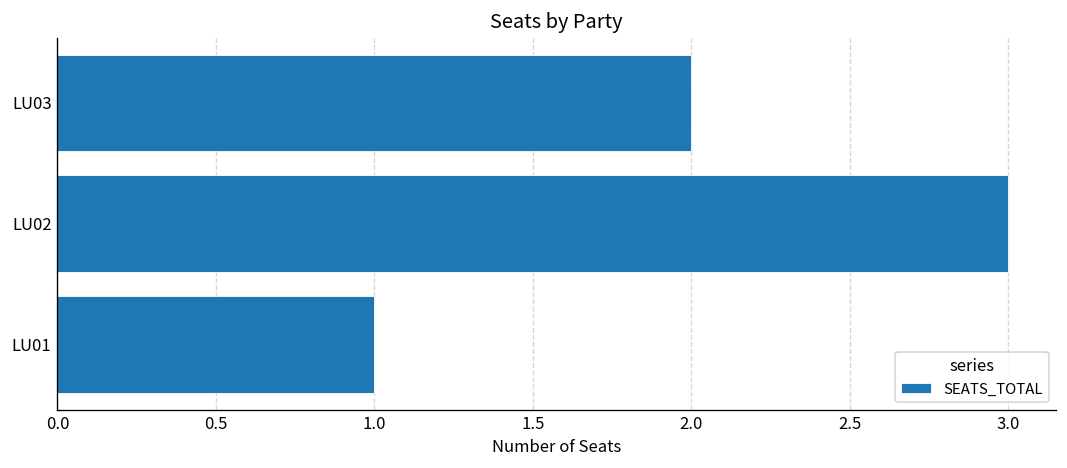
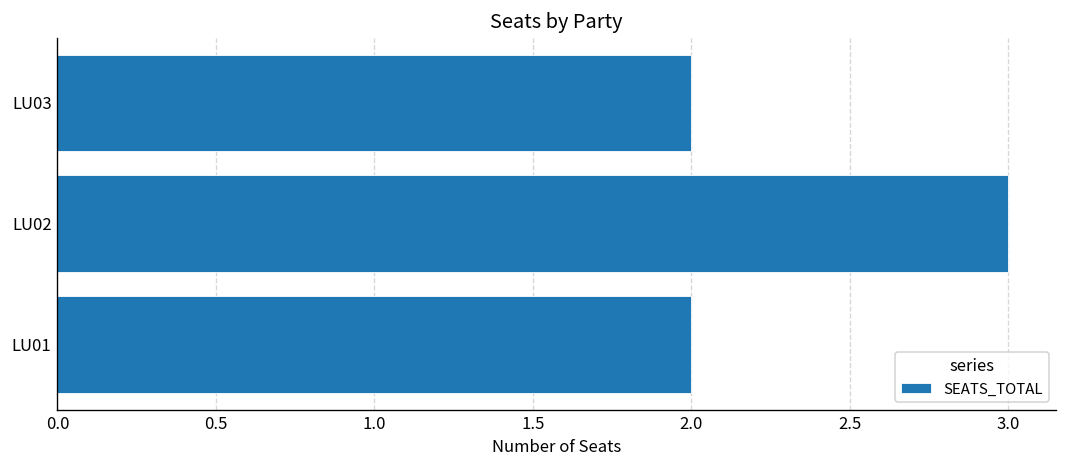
  {
    "LU03": 2,
    "LU02": 3,
-   "LU01": 1
+   "LU01": 2
  }
